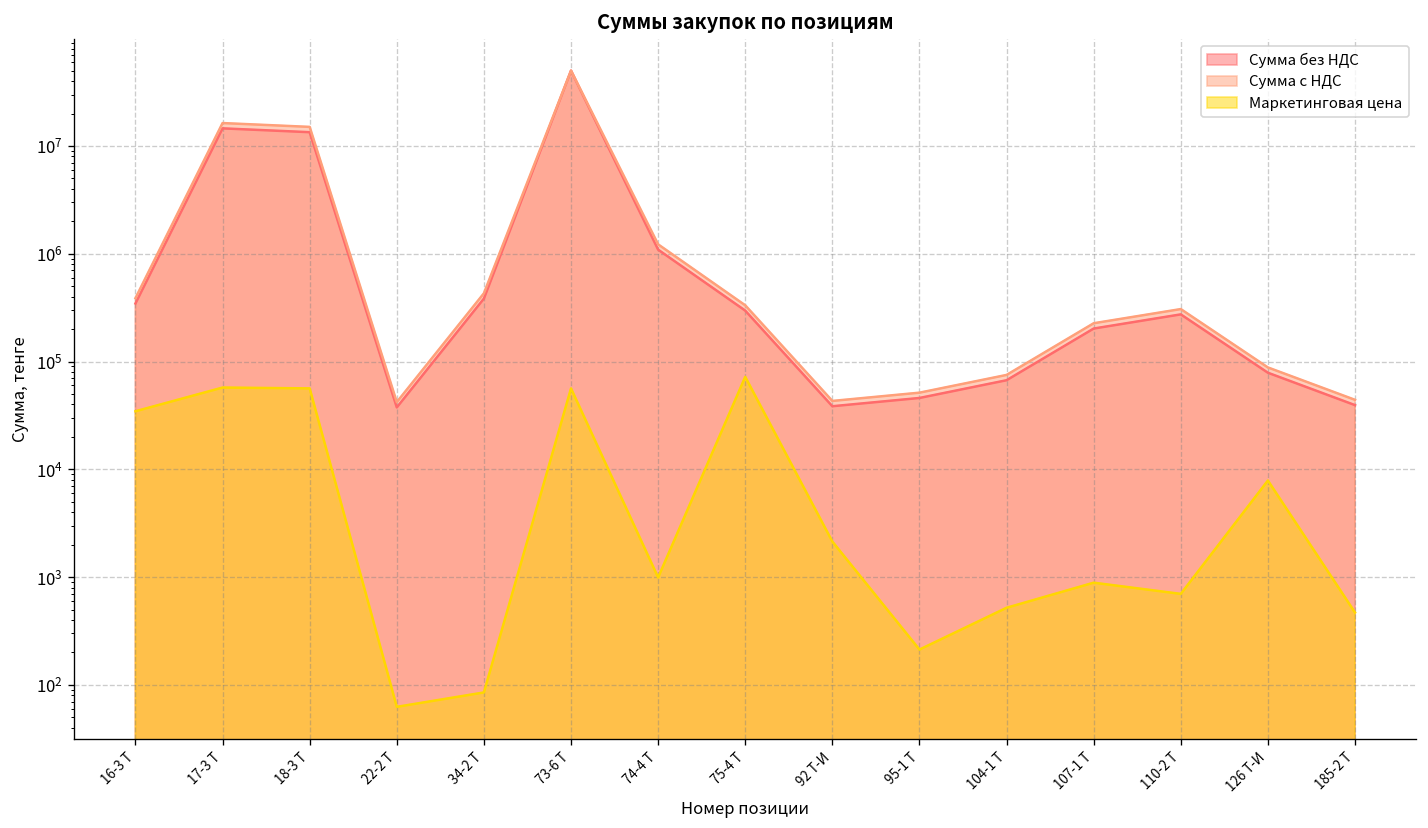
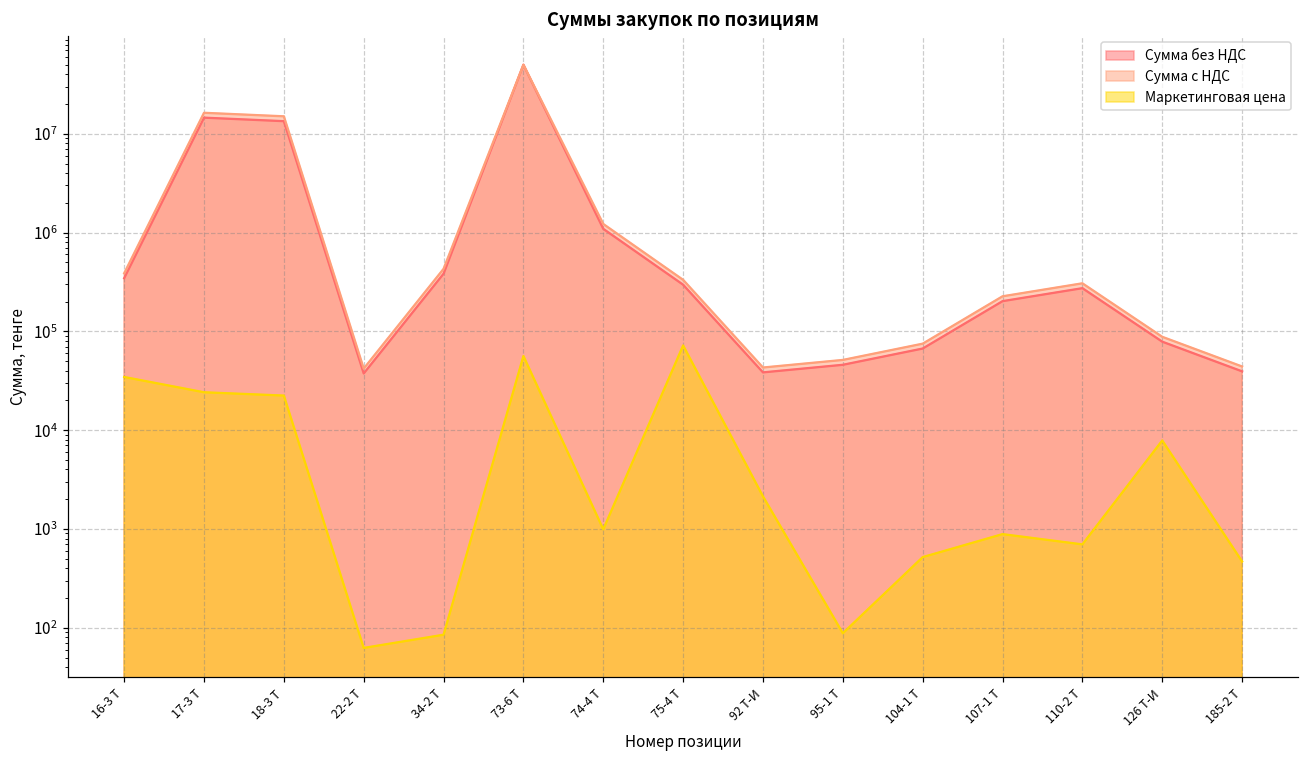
  {
    "Маркетинговая цена": {
      "16-3 Т": 35000,
-     "17-3 Т": 60000,
-     "18-3 Т": 60000,
+     "17-3 Т": 24000,
+     "18-3 Т": 22000,
      "22-2 Т": 60,
      "34-2 Т": 90,
      "73-6 Т": 60000,
      "74-4 Т": 1000,
      "75-4 Т": 70000,
      "92 Т-И": 2100,
-     "95-1 Т": 210,
+     "95-1 Т": 90,
      "104-1 Т": 500,
      "107-1 Т": 900,
      "110-2 Т": 700,
      "126 Т-И": 8000,
      "185-2 Т": 500
    }
  }
